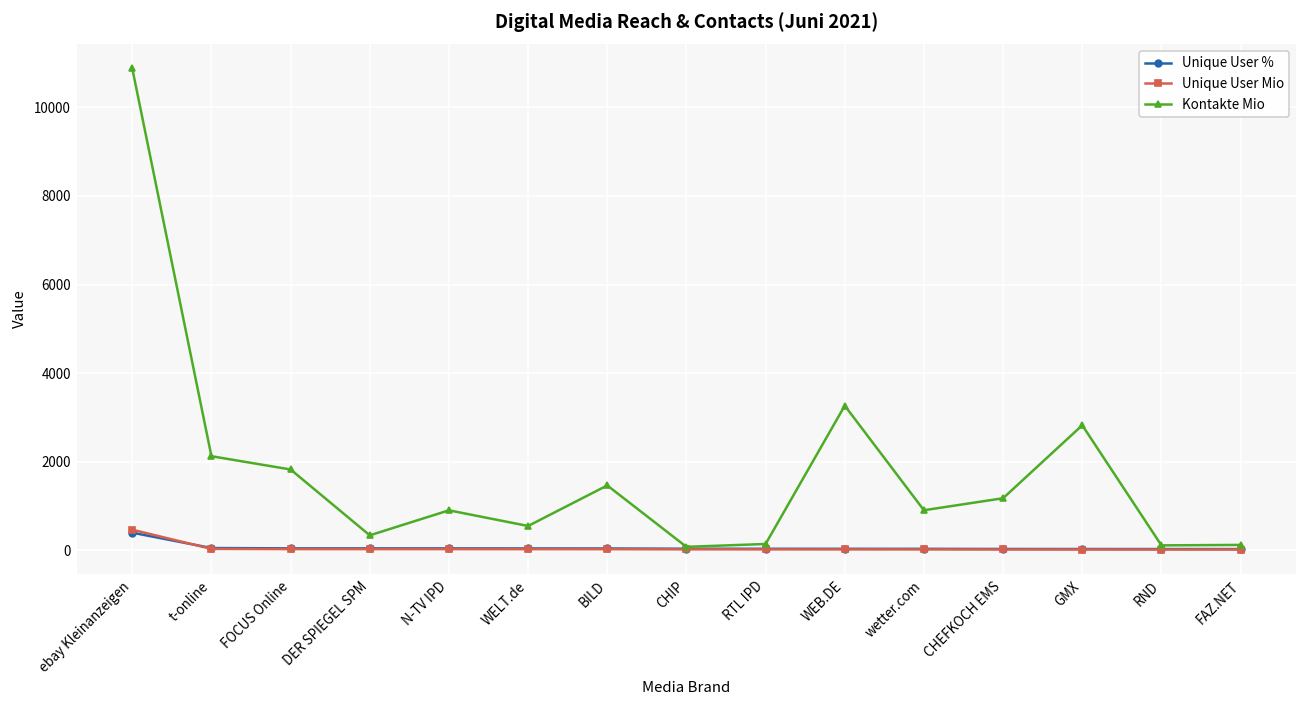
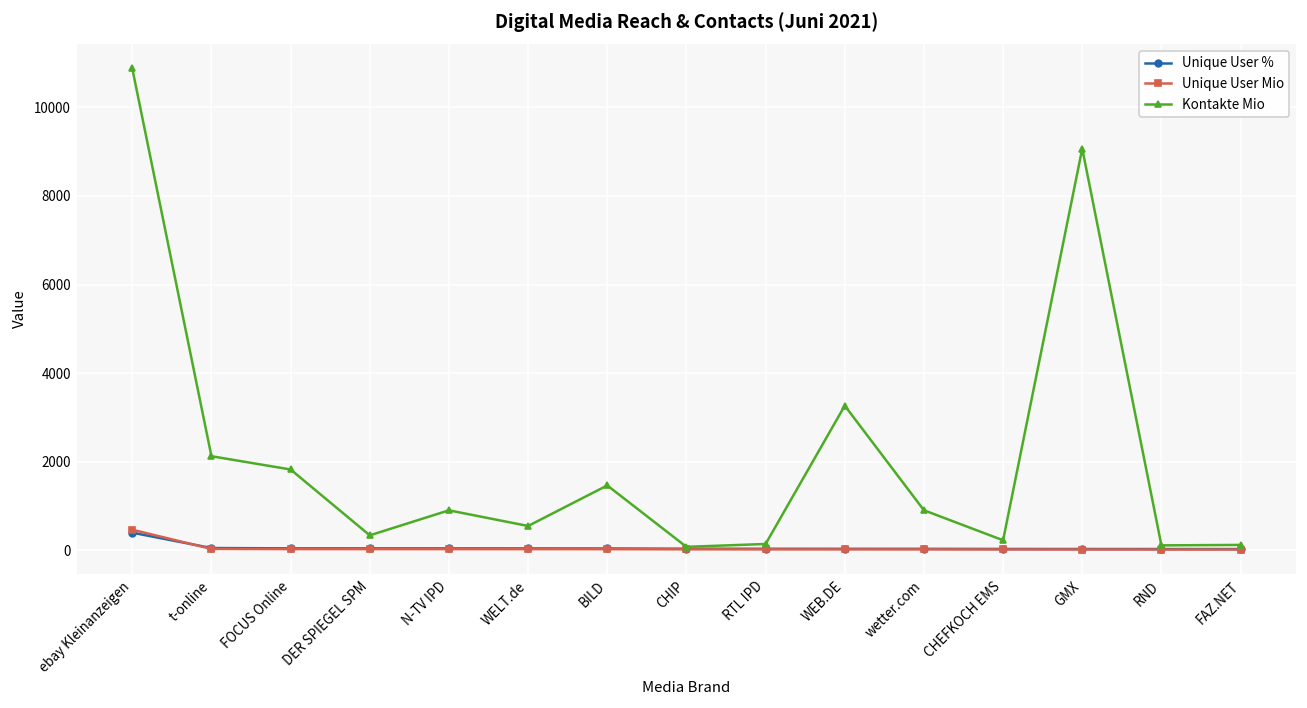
  {
    "Kontakte Mio": {
      "ebay Kleinanzeigen": 10900,
      "t-online": 2100,
      "FOCUS Online": 1800,
      "DER SPIEGEL SPM": 300,
      "N-TV IPD": 900,
      "WELT.de": 500,
      "BILD": 1500,
      "RTL IPD": 100,
      "WEB.DE": 3300,
      "wetter.com": 900,
-     "CHEFKOCH EMS": 1200,
-     "GMX": 2800,
+     "CHEFKOCH EMS": 200,
+     "GMX": 9100,
      "RND": 100,
      "FAZ.NET": 100
    }
  }
